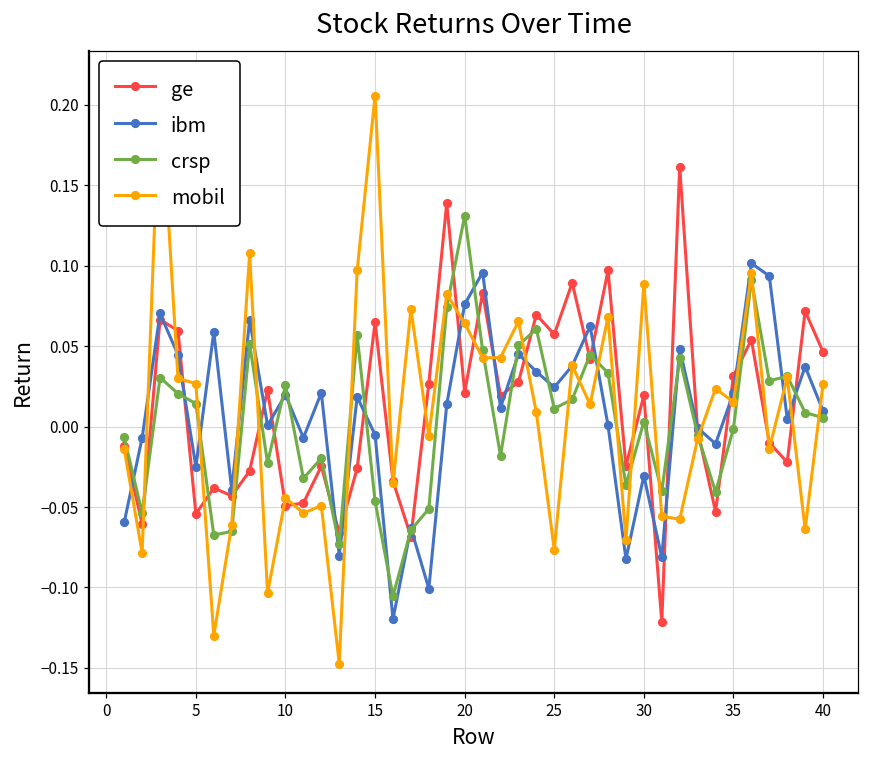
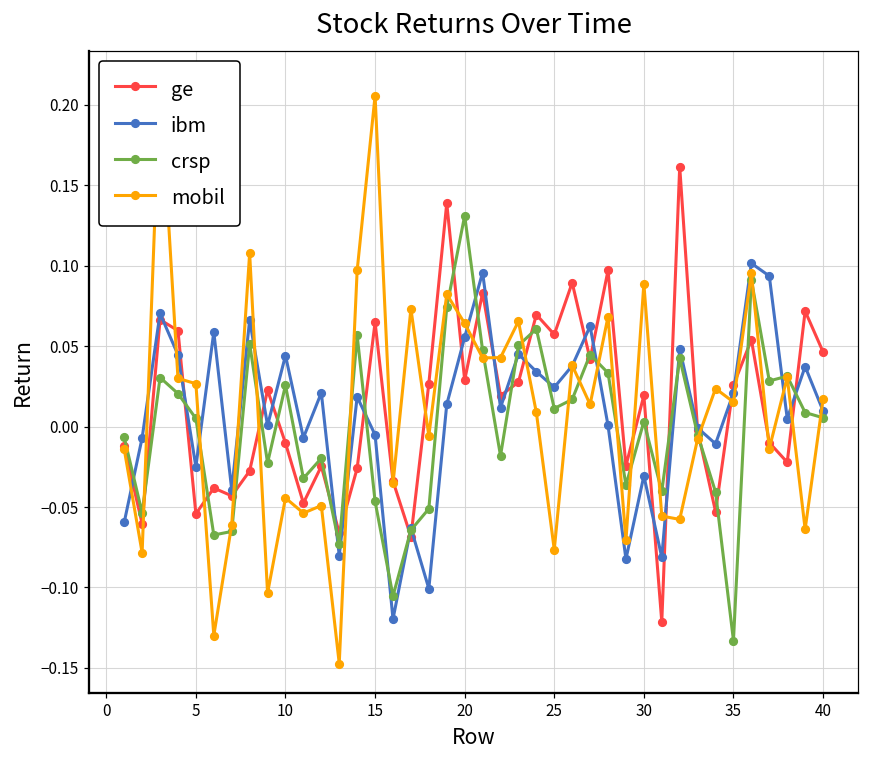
  {
    "ge": {
      "5": -0.054,
-     "10": -0.049,
+     "10": -0.010,
      "15": 0.065,
-     "20": 0.021,
+     "20": 0.029,
      "25": 0.057,
      "30": 0.019,
-     "35": 0.031,
+     "35": 0.026,
      "40": 0.046
    },
    "ibm": {
      "5": -0.025,
-     "10": 0.020,
+     "10": 0.044,
      "15": -0.005,
-     "20": 0.076,
+     "20": 0.056,
      "25": 0.024,
      "30": -0.031,
      "35": 0.021,
      "40": 0.010
    },
    "crsp": {
-     "5": 0.014,
+     "5": 0.005,
      "10": 0.026,
      "15": -0.046,
      "20": 0.131,
      "25": 0.011,
      "30": 0.003,
-     "35": -0.001,
+     "35": -0.133,
      "40": 0.005
    },
    "mobil": {
      "5": 0.027,
      "10": -0.044,
      "15": 0.206,
      "20": 0.064,
      "25": -0.077,
      "30": 0.089,
      "35": 0.015,
-     "40": 0.027
+     "40": 0.017
    }
  }
